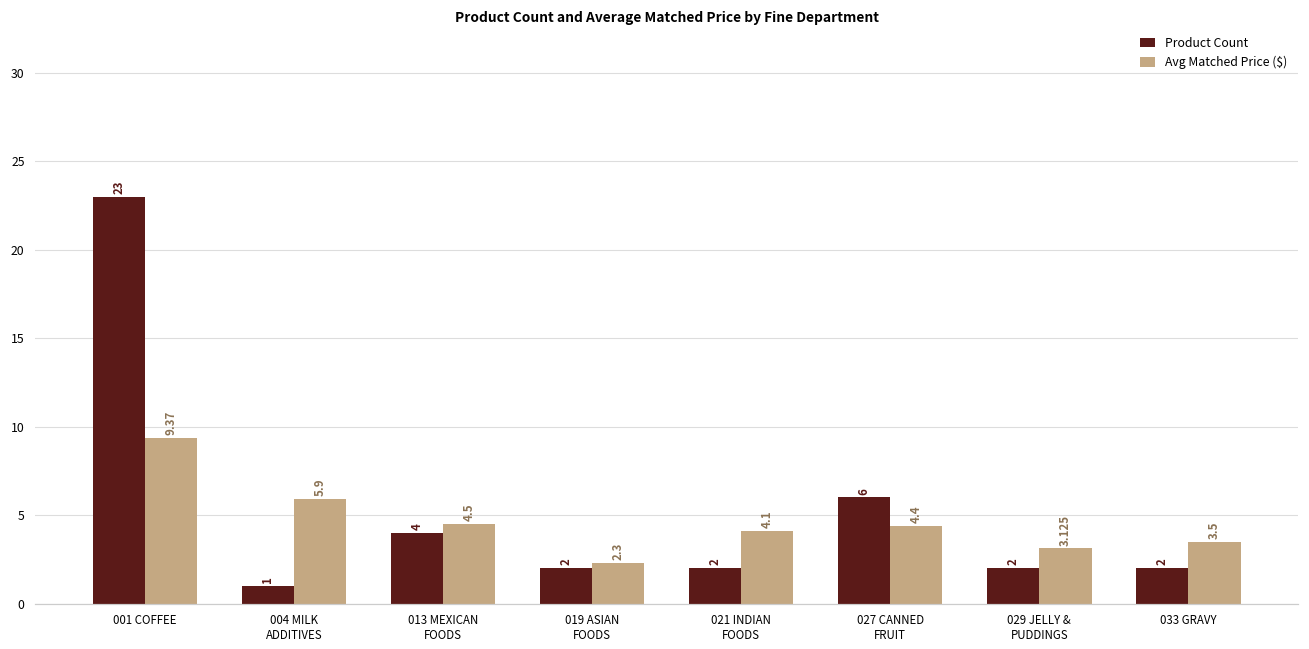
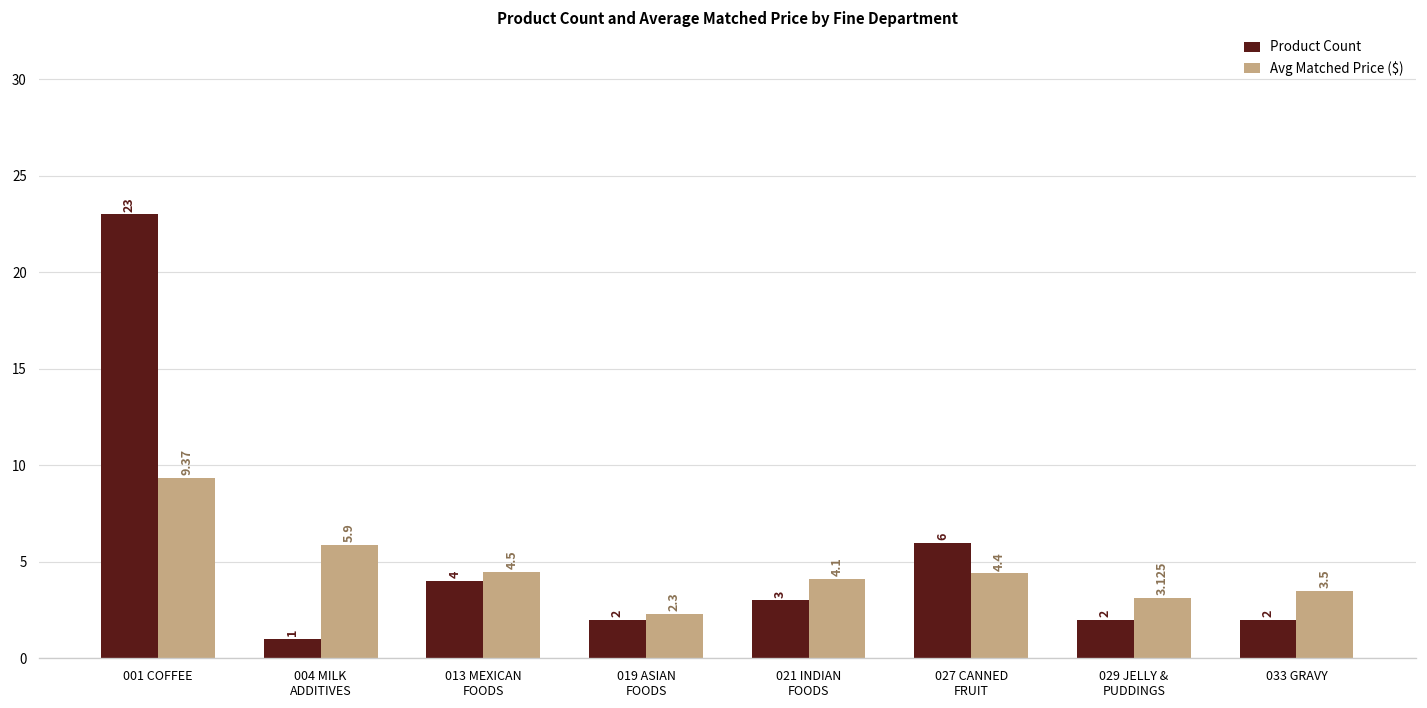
  {
    "Product Count": {
      "001 COFFEE": 23,
      "004 MILK ADDITIVES": 1,
      "013 MEXICAN FOODS": 4,
      "019 ASIAN FOODS": 2,
-     "021 INDIAN FOODS": 2,
+     "021 INDIAN FOODS": 3,
      "027 CANNED FRUIT": 6,
      "029 JELLY & PUDDINGS": 2,
      "033 GRAVY": 2
    },
    "Avg Matched Price ($)": {
      "001 COFFEE": 9.37,
      "004 MILK ADDITIVES": 5.9,
      "013 MEXICAN FOODS": 4.5,
      "019 ASIAN FOODS": 2.3,
      "021 INDIAN FOODS": 4.1,
      "027 CANNED FRUIT": 4.4,
      "029 JELLY & PUDDINGS": 3.125,
      "033 GRAVY": 3.5
    }
  }
